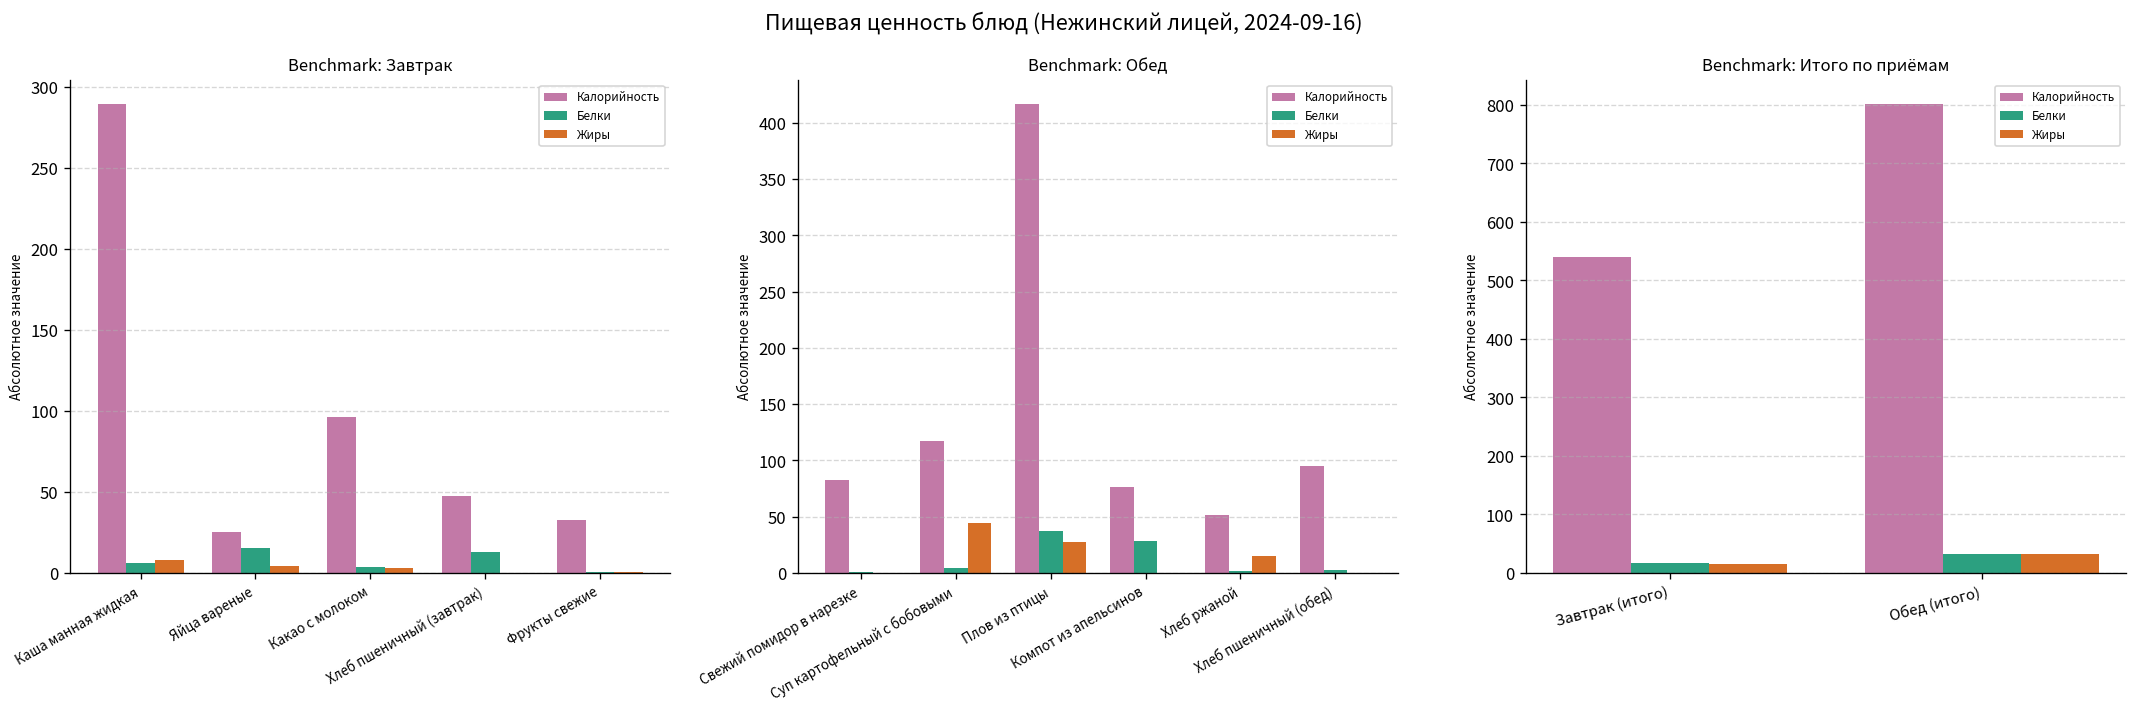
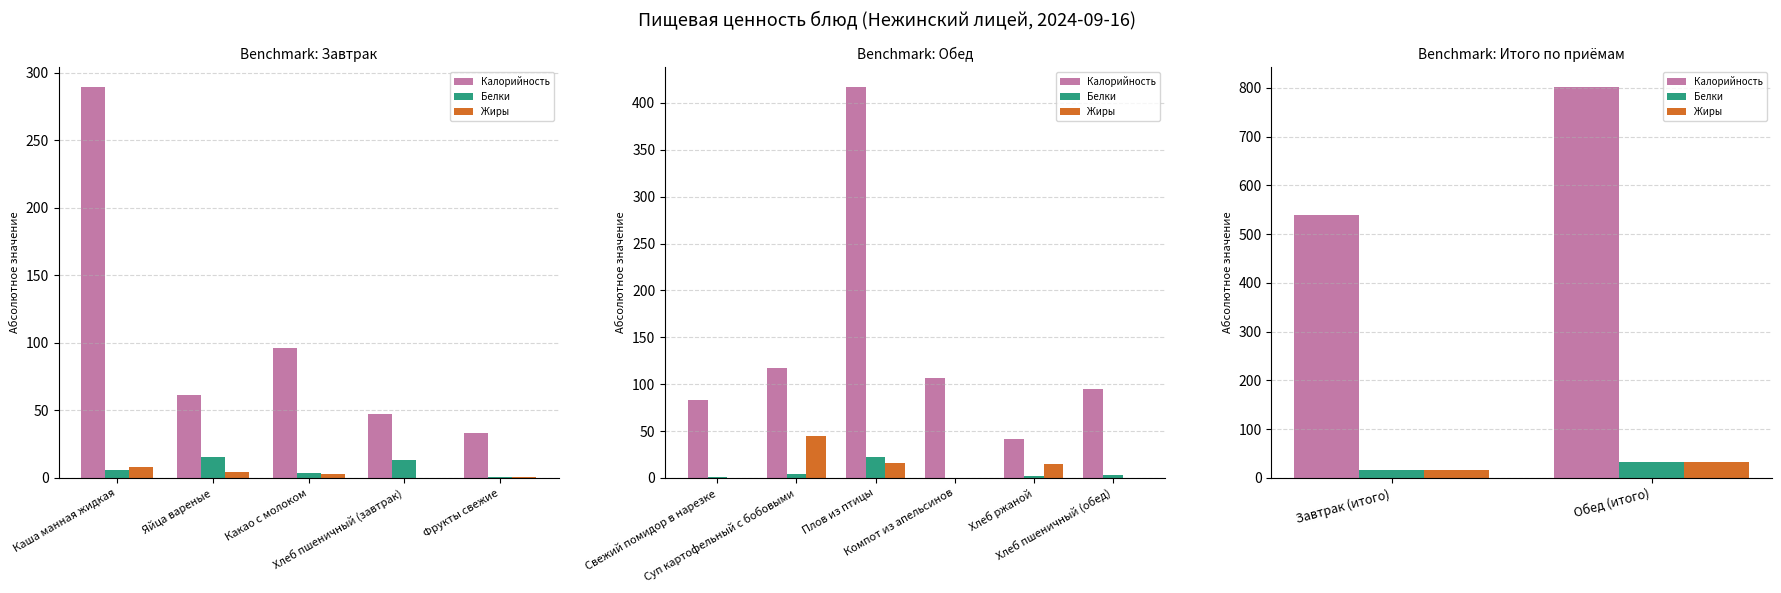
  {
    "Benchmark: Завтрак": {
      "Калорийность": {
        "Каша манная жидкая": 290,
-       "Яйца вареные": 25,
+       "Яйца вареные": 61,
        "Какао с молоком": 96,
        "Хлеб пшеничный (завтрак)": 47,
        "Фрукты свежие": 33
      },
      "Белки": {
        "Каша манная жидкая": 6,
        "Яйца вареные": 16,
        "Какао с молоком": 4,
        "Хлеб пшеничный (завтрак)": 13
      },
      "Жиры": {
        "Каша манная жидкая": 8,
        "Яйца вареные": 5,
        "Какао с молоком": 3
      }
    },
    "Benchmark: Обед": {
      "Калорийность": {
        "Свежий помидор в нарезке": 80,
        "Суп картофельный с бобовыми": 120,
        "Плов из птицы": 420,
-       "Компот из апельсинов": 80,
-       "Хлеб ржаной": 50,
+       "Компот из апельсинов": 110,
+       "Хлеб ржаной": 40,
        "Хлеб пшеничный (обед)": 90
      },
      "Белки": {
        "Суп картофельный с бобовыми": 0,
-       "Плов из птицы": 40,
-       "Компот из апельсинов": 30,
+       "Плов из птицы": 20,
+       "Компот из апельсинов": 0,
        "Хлеб пшеничный (обед)": 0
      },
      "Жиры": {
        "Суп картофельный с бобовыми": 40,
-       "Плов из птицы": 30,
+       "Плов из птицы": 20,
        "Хлеб ржаной": 20
      }
    },
    "Benchmark: Итого по приёмам": {
      "Калорийность": {
        "Завтрак (итого)": 540,
        "Обед (итого)": 800
      },
      "Белки": {
        "Завтрак (итого)": 20,
        "Обед (итого)": 30
      },
      "Жиры": {
        "Завтрак (итого)": 20,
        "Обед (итого)": 30
      }
    }
  }
